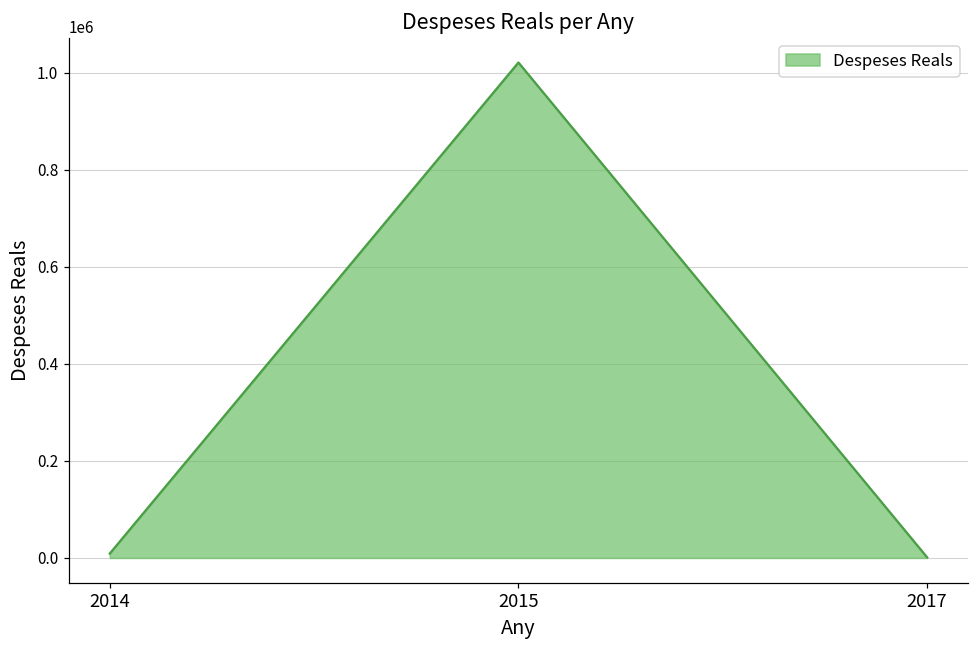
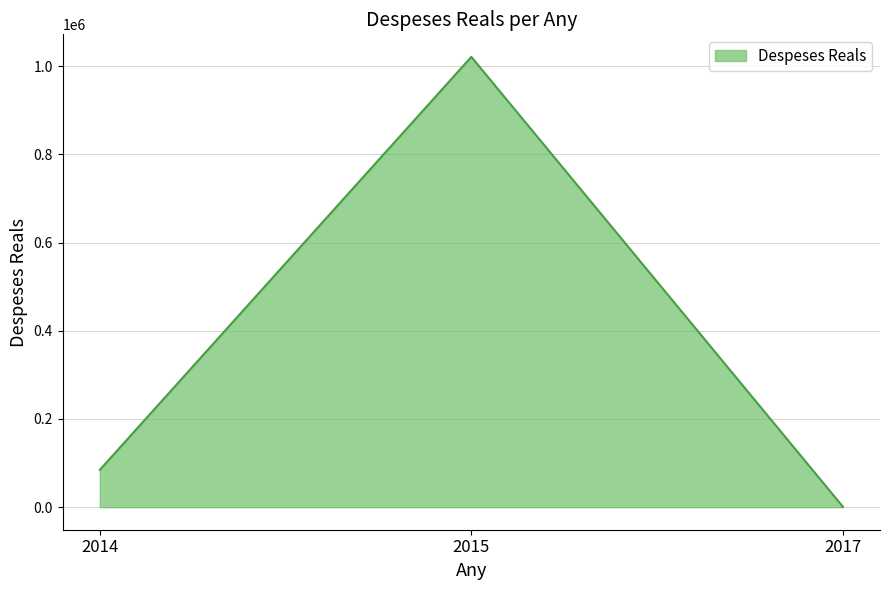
  {
-   "2014": 10000,
+   "2014": 80000,
    "2015": 1020000,
    "2017": 0
  }
